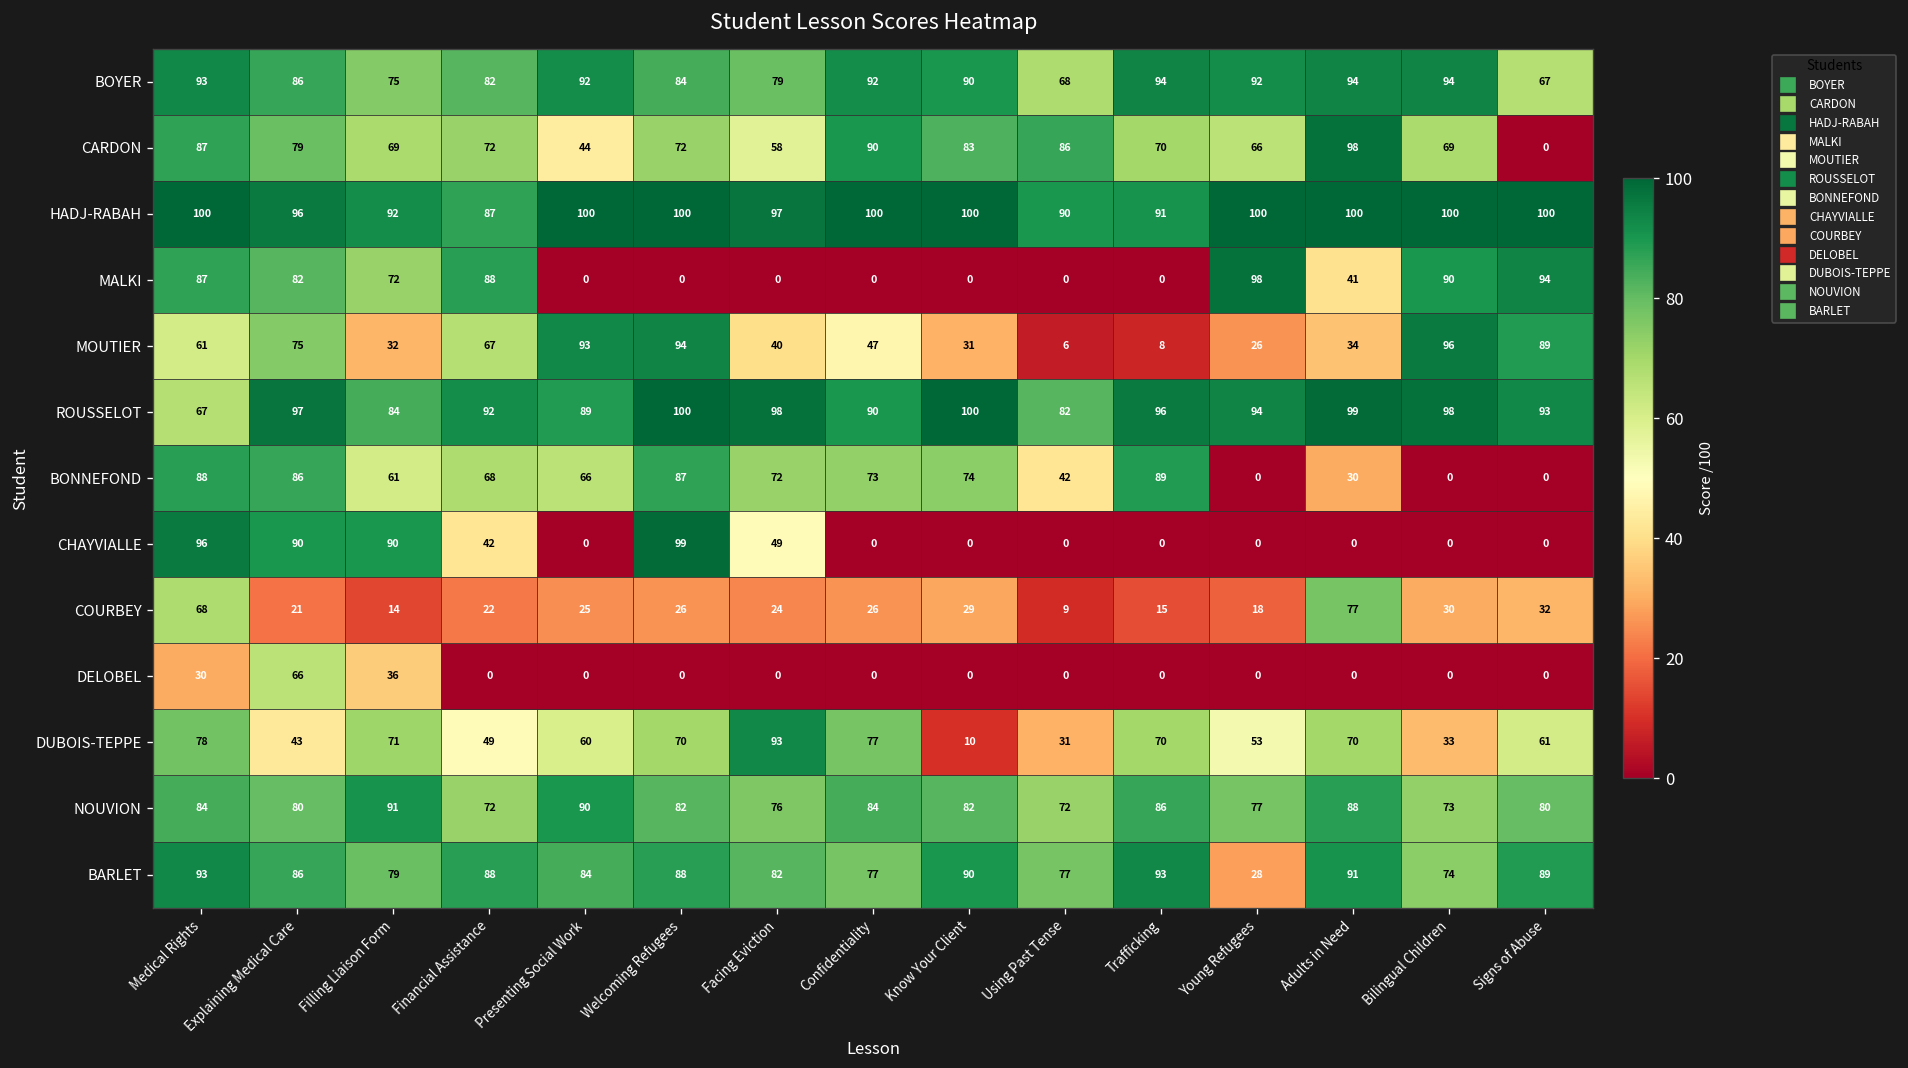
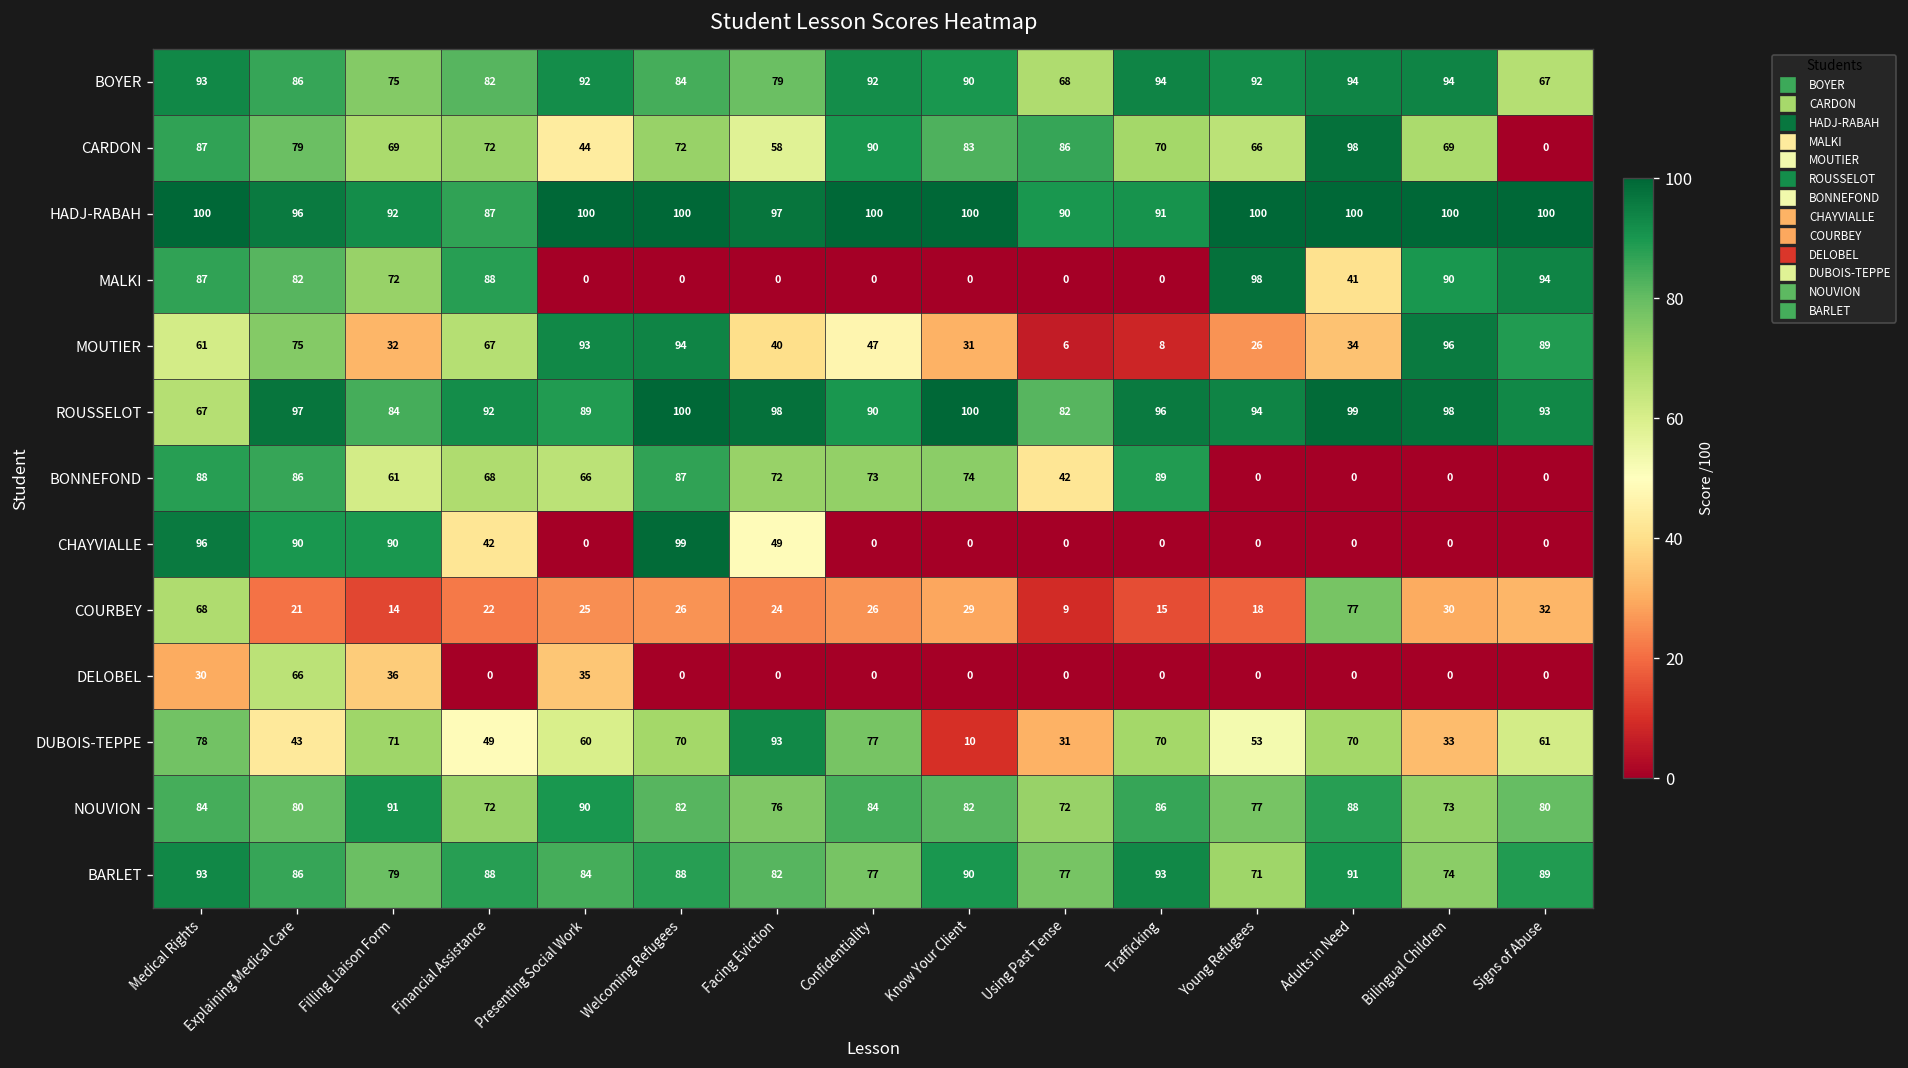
  {
    "BOYER": {
      "Medical Rights": 93,
      "Explaining Medical Care": 86,
      "Filling Liaison Form": 75,
      "Financial Assistance": 82,
      "Presenting Social Work": 92,
      "Welcoming Refugees": 84,
      "Facing Eviction": 79,
      "Confidentiality": 92,
      "Know Your Client": 90,
      "Using Past Tense": 68,
      "Trafficking": 94,
      "Young Refugees": 92,
      "Adults in Need": 94,
      "Bilingual Children": 94,
      "Signs of Abuse": 67
    },
    "CARDON": {
      "Medical Rights": 87,
      "Explaining Medical Care": 79,
      "Filling Liaison Form": 69,
      "Financial Assistance": 72,
      "Presenting Social Work": 44,
      "Welcoming Refugees": 72,
      "Facing Eviction": 58,
      "Confidentiality": 90,
      "Know Your Client": 83,
      "Using Past Tense": 86,
      "Trafficking": 70,
      "Young Refugees": 66,
      "Adults in Need": 98,
      "Bilingual Children": 69,
      "Signs of Abuse": 0
    },
    "HADJ-RABAH": {
      "Medical Rights": 100,
      "Explaining Medical Care": 96,
      "Filling Liaison Form": 92,
      "Financial Assistance": 87,
      "Presenting Social Work": 100,
      "Welcoming Refugees": 100,
      "Facing Eviction": 97,
      "Confidentiality": 100,
      "Know Your Client": 100,
      "Using Past Tense": 90,
      "Trafficking": 91,
      "Young Refugees": 100,
      "Adults in Need": 100,
      "Bilingual Children": 100,
      "Signs of Abuse": 100
    },
    "MALKI": {
      "Medical Rights": 87,
      "Explaining Medical Care": 82,
      "Filling Liaison Form": 72,
      "Financial Assistance": 88,
      "Presenting Social Work": 0,
      "Welcoming Refugees": 0,
      "Facing Eviction": 0,
      "Confidentiality": 0,
      "Know Your Client": 0,
      "Using Past Tense": 0,
      "Trafficking": 0,
      "Young Refugees": 98,
      "Adults in Need": 41,
      "Bilingual Children": 90,
      "Signs of Abuse": 94
    },
    "MOUTIER": {
      "Medical Rights": 61,
      "Explaining Medical Care": 75,
      "Filling Liaison Form": 32,
      "Financial Assistance": 67,
      "Presenting Social Work": 93,
      "Welcoming Refugees": 94,
      "Facing Eviction": 40,
      "Confidentiality": 47,
      "Know Your Client": 31,
      "Using Past Tense": 6,
      "Trafficking": 8,
      "Young Refugees": 26,
      "Adults in Need": 34,
      "Bilingual Children": 96,
      "Signs of Abuse": 89
    },
    "ROUSSELOT": {
      "Medical Rights": 67,
      "Explaining Medical Care": 97,
      "Filling Liaison Form": 84,
      "Financial Assistance": 92,
      "Presenting Social Work": 89,
      "Welcoming Refugees": 100,
      "Facing Eviction": 98,
      "Confidentiality": 90,
      "Know Your Client": 100,
      "Using Past Tense": 82,
      "Trafficking": 96,
      "Young Refugees": 94,
      "Adults in Need": 99,
      "Bilingual Children": 98,
      "Signs of Abuse": 93
    },
    "BONNEFOND": {
      "Medical Rights": 88,
      "Explaining Medical Care": 86,
      "Filling Liaison Form": 61,
      "Financial Assistance": 68,
      "Presenting Social Work": 66,
      "Welcoming Refugees": 87,
      "Facing Eviction": 72,
      "Confidentiality": 73,
      "Know Your Client": 74,
      "Using Past Tense": 42,
      "Trafficking": 89,
      "Young Refugees": 0,
-     "Adults in Need": 30,
+     "Adults in Need": 0,
      "Bilingual Children": 0,
      "Signs of Abuse": 0
    },
    "CHAYVIALLE": {
      "Medical Rights": 96,
      "Explaining Medical Care": 90,
      "Filling Liaison Form": 90,
      "Financial Assistance": 42,
      "Presenting Social Work": 0,
      "Welcoming Refugees": 99,
      "Facing Eviction": 49,
      "Confidentiality": 0,
      "Know Your Client": 0,
      "Using Past Tense": 0,
      "Trafficking": 0,
      "Young Refugees": 0,
      "Adults in Need": 0,
      "Bilingual Children": 0,
      "Signs of Abuse": 0
    },
    "COURBEY": {
      "Medical Rights": 68,
      "Explaining Medical Care": 21,
      "Filling Liaison Form": 14,
      "Financial Assistance": 22,
      "Presenting Social Work": 25,
      "Welcoming Refugees": 26,
      "Facing Eviction": 24,
      "Confidentiality": 26,
      "Know Your Client": 29,
      "Using Past Tense": 9,
      "Trafficking": 15,
      "Young Refugees": 18,
      "Adults in Need": 77,
      "Bilingual Children": 30,
      "Signs of Abuse": 32
    },
    "DELOBEL": {
      "Medical Rights": 30,
      "Explaining Medical Care": 66,
      "Filling Liaison Form": 36,
      "Financial Assistance": 0,
-     "Presenting Social Work": 0,
+     "Presenting Social Work": 35,
      "Welcoming Refugees": 0,
      "Facing Eviction": 0,
      "Confidentiality": 0,
      "Know Your Client": 0,
      "Using Past Tense": 0,
      "Trafficking": 0,
      "Young Refugees": 0,
      "Adults in Need": 0,
      "Bilingual Children": 0,
      "Signs of Abuse": 0
    },
    "DUBOIS-TEPPE": {
      "Medical Rights": 78,
      "Explaining Medical Care": 43,
      "Filling Liaison Form": 71,
      "Financial Assistance": 49,
      "Presenting Social Work": 60,
      "Welcoming Refugees": 70,
      "Facing Eviction": 93,
      "Confidentiality": 77,
      "Know Your Client": 10,
      "Using Past Tense": 31,
      "Trafficking": 70,
      "Young Refugees": 53,
      "Adults in Need": 70,
      "Bilingual Children": 33,
      "Signs of Abuse": 61
    },
    "NOUVION": {
      "Medical Rights": 84,
      "Explaining Medical Care": 80,
      "Filling Liaison Form": 91,
      "Financial Assistance": 72,
      "Presenting Social Work": 90,
      "Welcoming Refugees": 82,
      "Facing Eviction": 76,
      "Confidentiality": 84,
      "Know Your Client": 82,
      "Using Past Tense": 72,
      "Trafficking": 86,
      "Young Refugees": 77,
      "Adults in Need": 88,
      "Bilingual Children": 73,
      "Signs of Abuse": 80
    },
    "BARLET": {
      "Medical Rights": 93,
      "Explaining Medical Care": 86,
      "Filling Liaison Form": 79,
      "Financial Assistance": 88,
      "Presenting Social Work": 84,
      "Welcoming Refugees": 88,
      "Facing Eviction": 82,
      "Confidentiality": 77,
      "Know Your Client": 90,
      "Using Past Tense": 77,
      "Trafficking": 93,
-     "Young Refugees": 28,
+     "Young Refugees": 71,
      "Adults in Need": 91,
      "Bilingual Children": 74,
      "Signs of Abuse": 89
    }
  }
